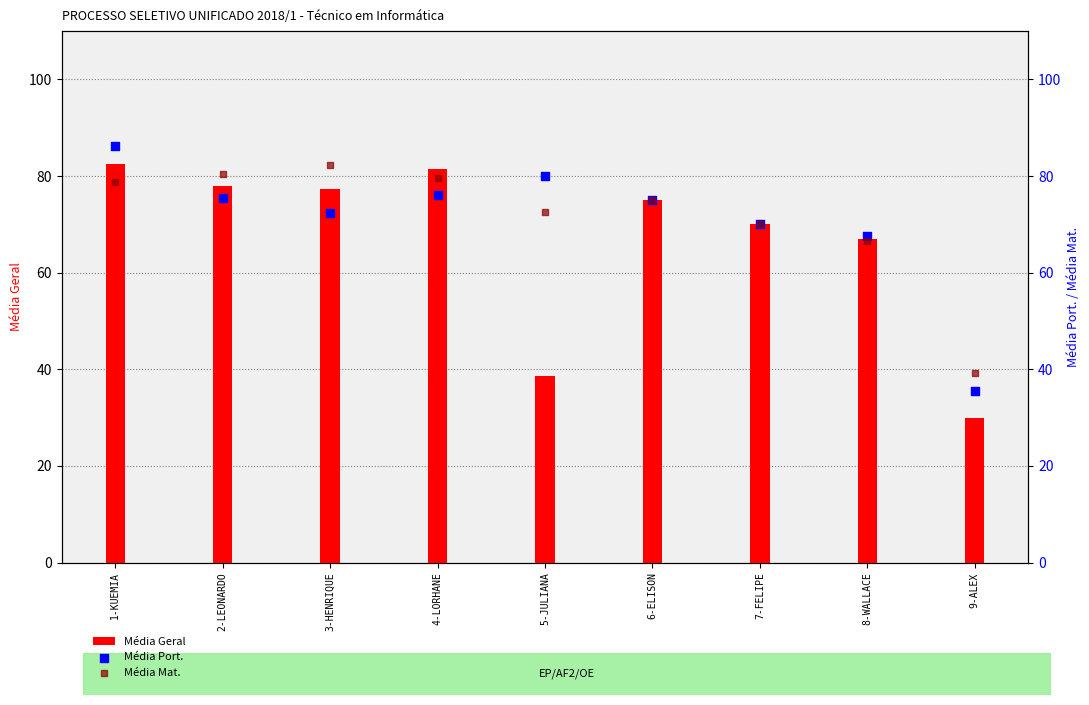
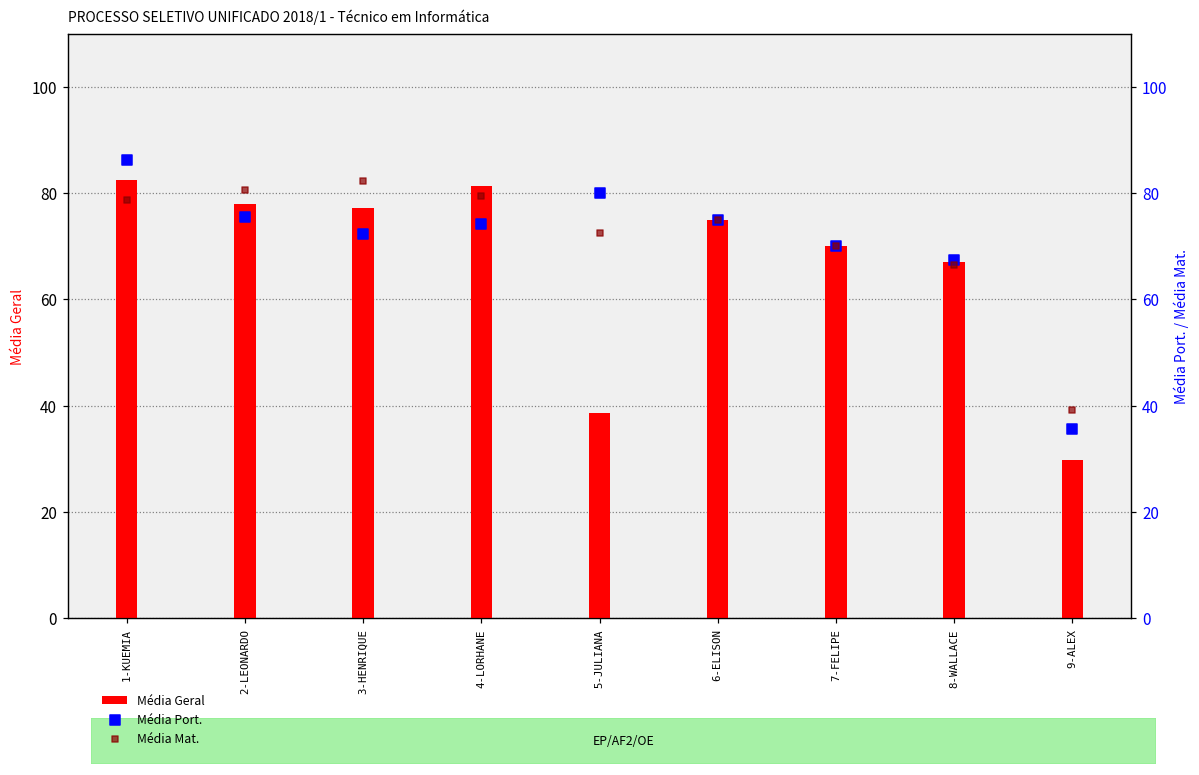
  {
    "Média Geral": {
      "1-KUEMIA": 83,
      "2-LEONARDO": 78,
      "3-HENRIQUE": 77,
      "4-LORHANE": 81,
      "5-JULIANA": 39,
      "6-ELISON": 75,
      "7-FELIPE": 70,
      "8-WALLACE": 67,
      "9-ALEX": 30
    },
    "Média Port.": {
-     "4-LORHANE": 76
+     "4-LORHANE": 74
    }
  }
